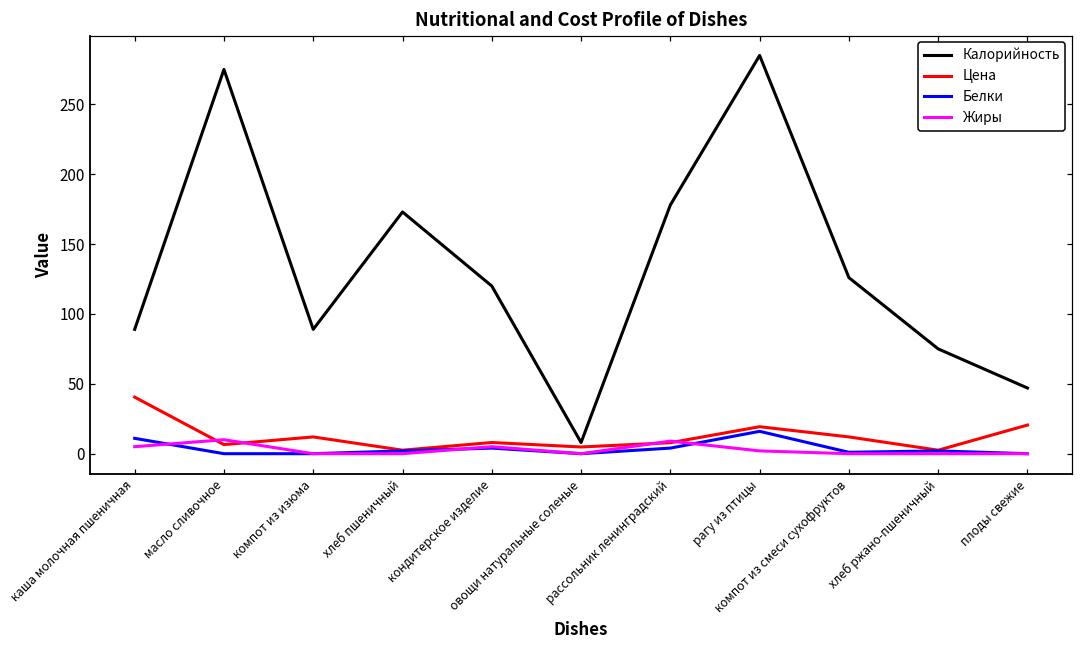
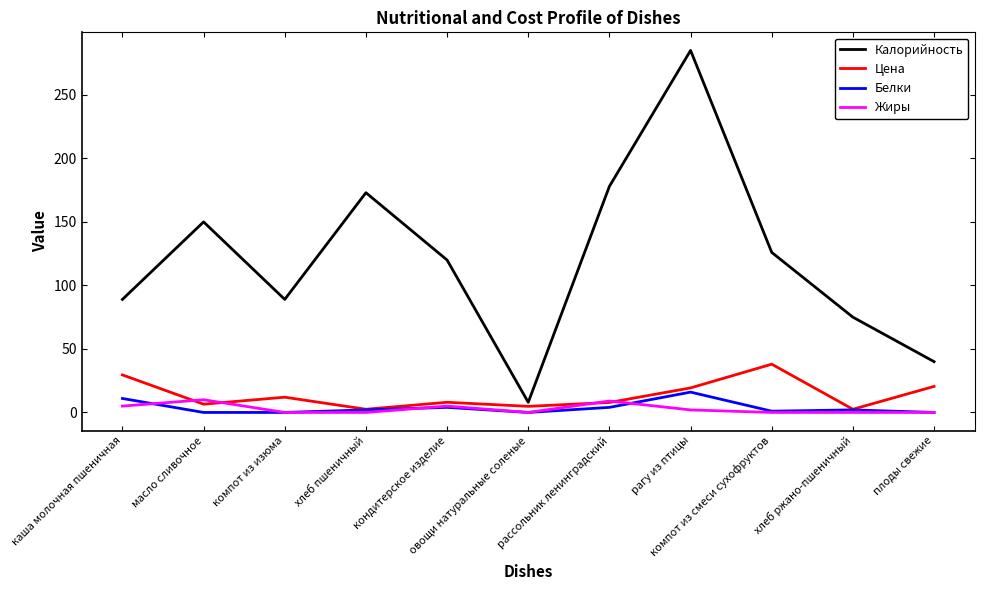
  {
    "Калорийность": {
      "каша молочная пшеничная": 89,
-     "масло сливочное": 275,
+     "масло сливочное": 150,
      "компот из изюма": 89,
      "хлеб пшеничный": 173,
      "кондитерское изделие": 120,
      "овощи натуральные соленые": 8,
      "рассольник ленинградский": 178,
      "рагу из птицы": 285,
      "компот из смеси сухофруктов": 126,
      "хлеб ржано-пшеничный": 75,
-     "плоды свежие": 47
+     "плоды свежие": 40
    },
    "Цена": {
-     "каша молочная пшеничная": 40,
+     "каша молочная пшеничная": 30,
      "масло сливочное": 7,
      "компот из изюма": 12,
      "кондитерское изделие": 8,
      "овощи натуральные соленые": 5,
      "рагу из птицы": 19,
-     "компот из смеси сухофруктов": 12,
+     "компот из смеси сухофруктов": 38,
      "плоды свежие": 21
    },
    "Белки": {
      "каша молочная пшеничная": 11,
      "масло сливочное": 0,
      "рассольник ленинградский": 4,
      "рагу из птицы": 16
    },
    "Жиры": {
      "каша молочная пшеничная": 5,
      "масло сливочное": 10,
      "рагу из птицы": 2
    }
  }
